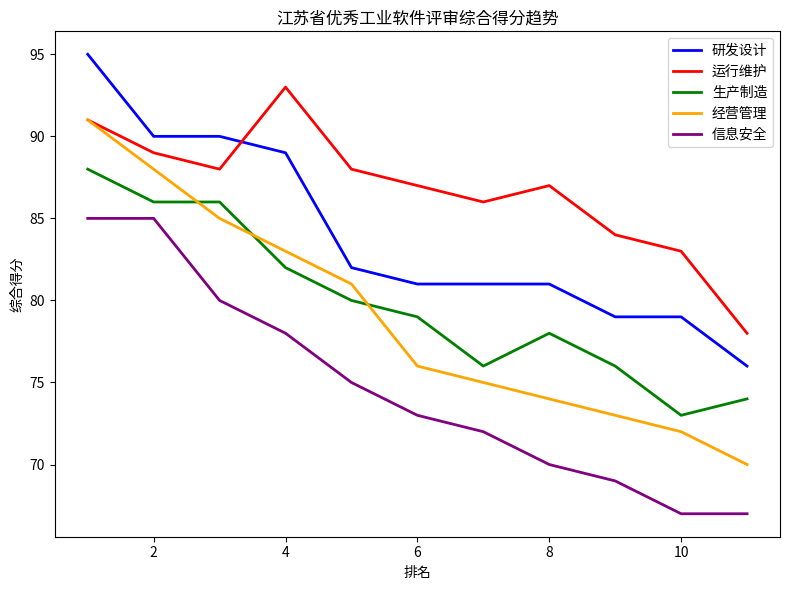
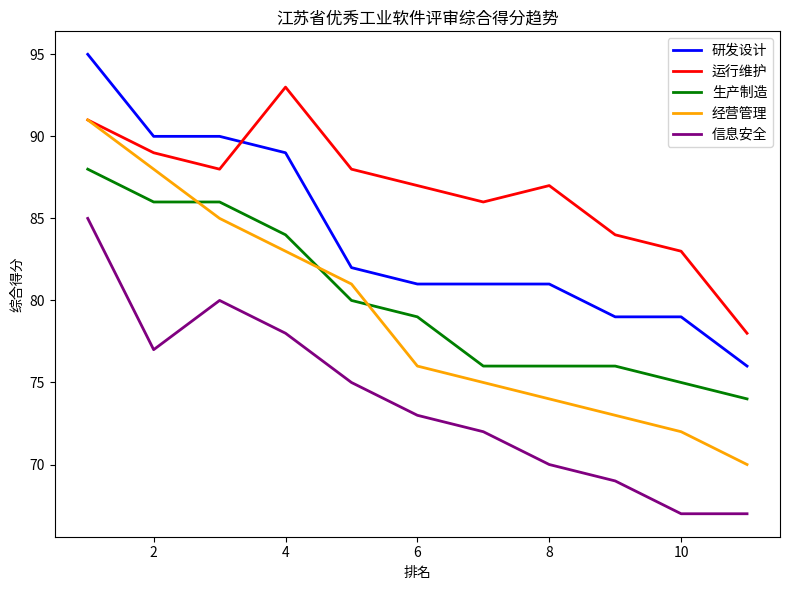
  {
    "研发设计": {
      "2": 90,
      "4": 89,
      "6": 81,
      "8": 81,
      "10": 79
    },
    "运行维护": {
      "2": 89,
      "4": 93,
      "6": 87,
      "8": 87,
      "10": 83
    },
    "生产制造": {
      "2": 86,
-     "4": 82,
+     "4": 84,
      "6": 79,
-     "8": 78,
-     "10": 73
+     "8": 76,
+     "10": 75
    },
    "经营管理": {
      "2": 88,
      "4": 83,
      "6": 76,
      "8": 74,
      "10": 72
    },
    "信息安全": {
-     "2": 85,
+     "2": 77,
      "4": 78,
      "6": 73,
      "8": 70,
      "10": 67
    }
  }
